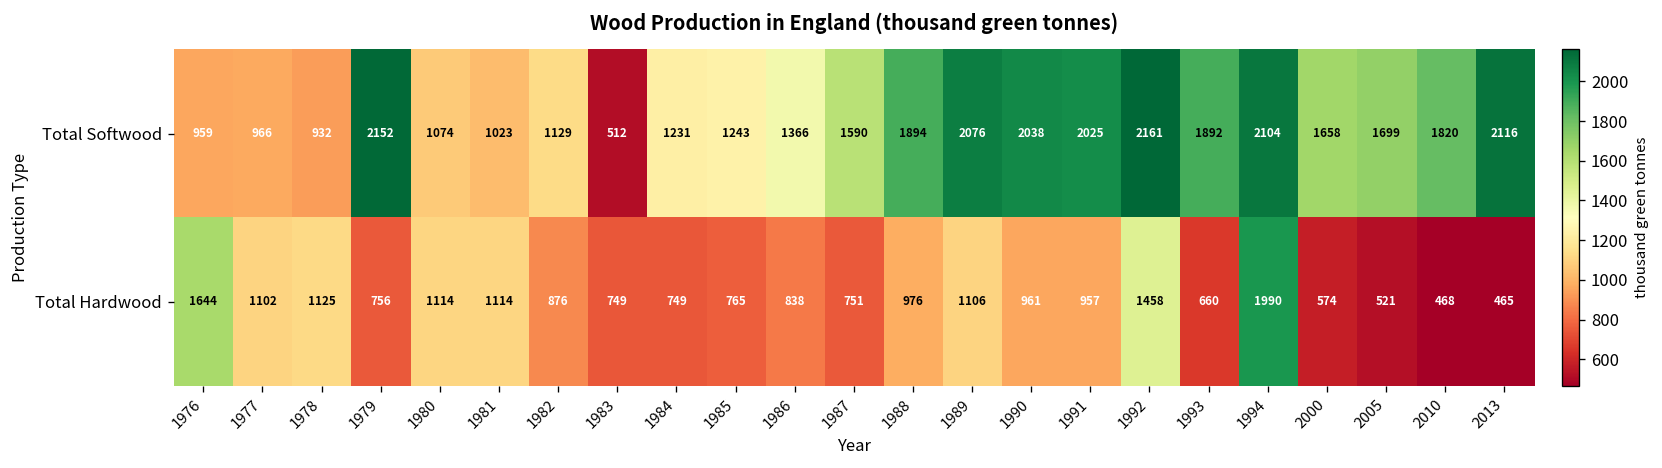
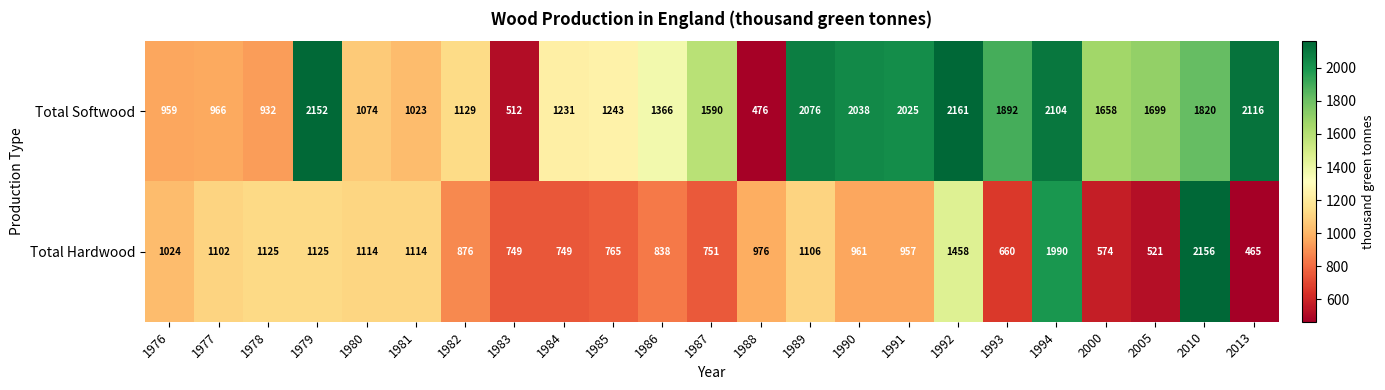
  {
    "Total Softwood": {
      "1976": 959,
      "1977": 966,
      "1978": 932,
      "1979": 2152,
      "1980": 1074,
      "1981": 1023,
      "1982": 1129,
      "1983": 512,
      "1984": 1231,
      "1985": 1243,
      "1986": 1366,
      "1987": 1590,
-     "1988": 1894,
+     "1988": 476,
      "1989": 2076,
      "1990": 2038,
      "1991": 2025,
      "1992": 2161,
      "1993": 1892,
      "1994": 2104,
      "2000": 1658,
      "2005": 1699,
      "2010": 1820,
      "2013": 2116
    },
    "Total Hardwood": {
-     "1976": 1644,
+     "1976": 1024,
      "1977": 1102,
      "1978": 1125,
-     "1979": 756,
+     "1979": 1125,
      "1980": 1114,
      "1981": 1114,
      "1982": 876,
      "1983": 749,
      "1984": 749,
      "1985": 765,
      "1986": 838,
      "1987": 751,
      "1988": 976,
      "1989": 1106,
      "1990": 961,
      "1991": 957,
      "1992": 1458,
      "1993": 660,
      "1994": 1990,
      "2000": 574,
      "2005": 521,
-     "2010": 468,
+     "2010": 2156,
      "2013": 465
    }
  }
